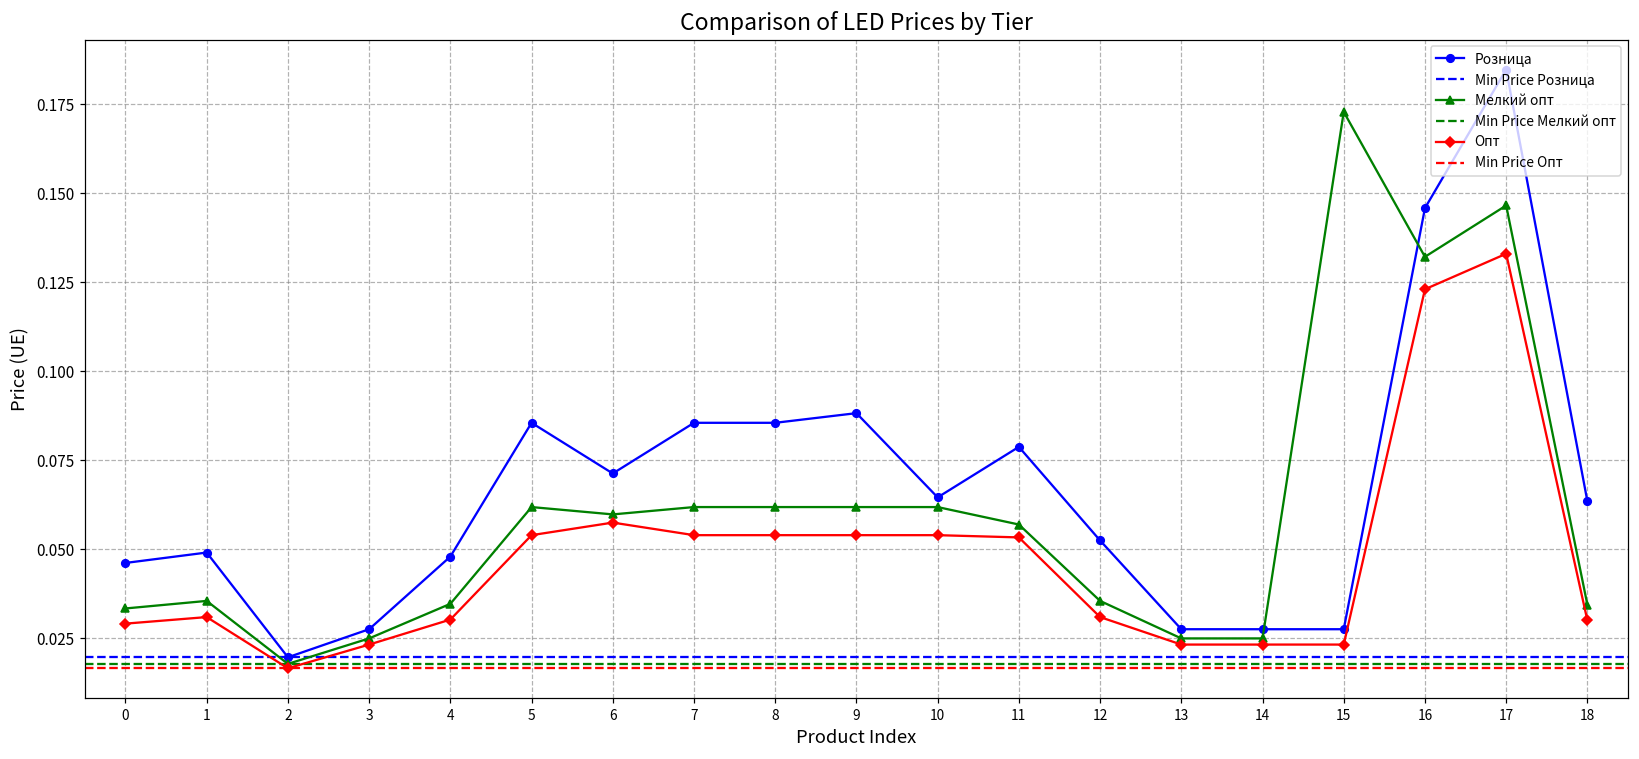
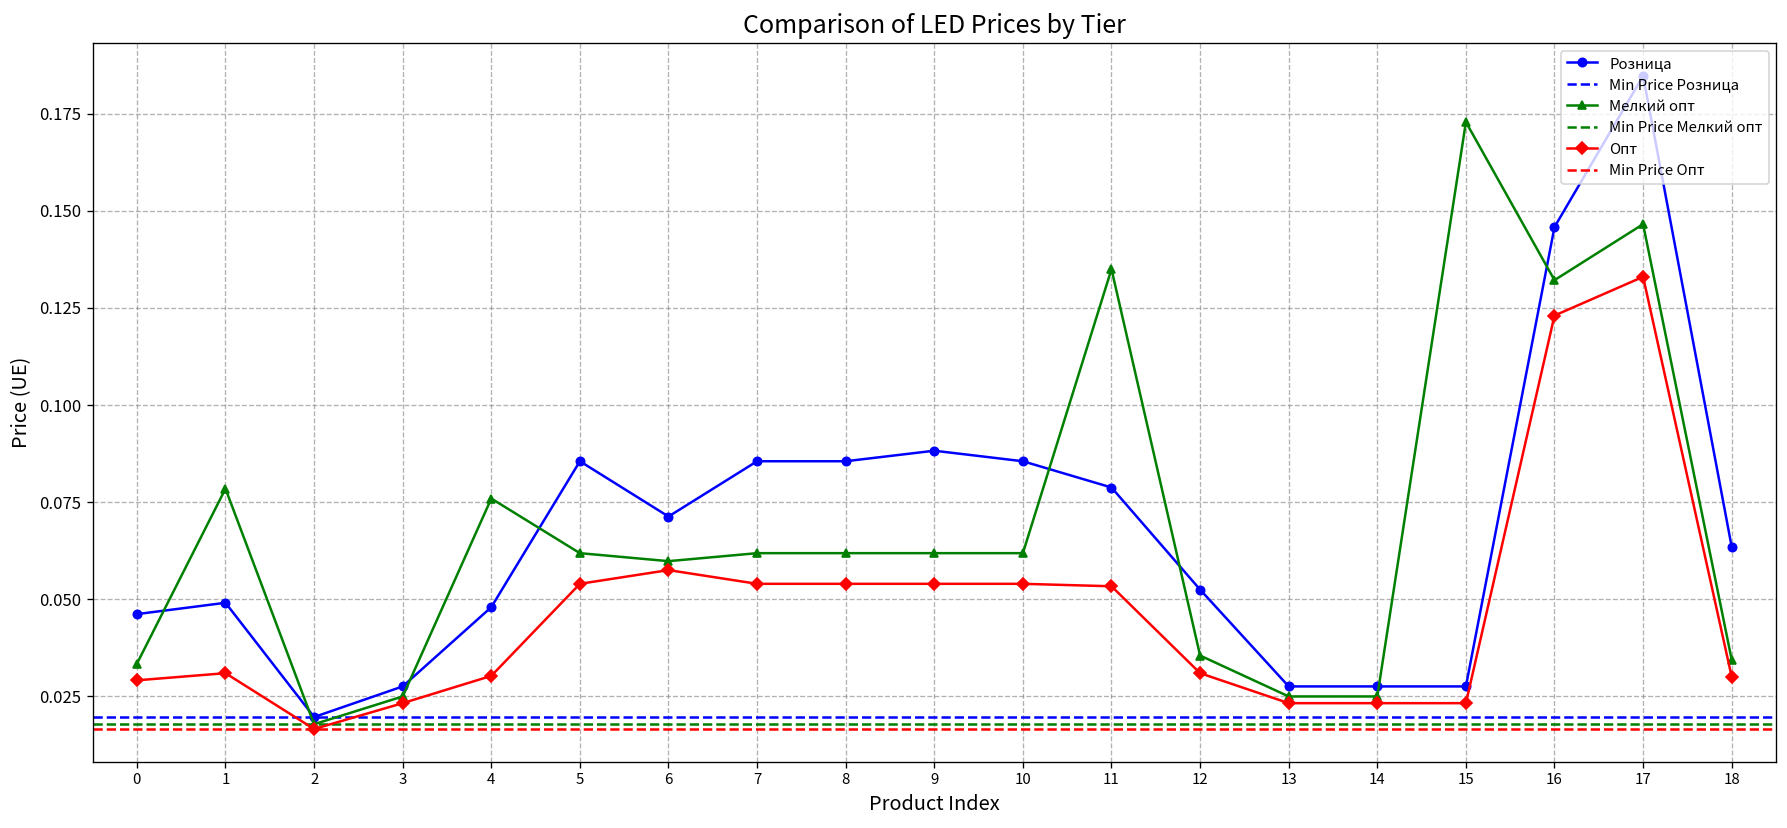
  {
    "Розница": {
      "0": 0.046,
      "1": 0.049,
      "2": 0.020,
      "3": 0.028,
      "4": 0.048,
      "5": 0.086,
      "6": 0.071,
      "7": 0.086,
      "8": 0.086,
      "9": 0.088,
-     "10": 0.065,
+     "10": 0.086,
      "11": 0.079,
      "12": 0.053,
      "13": 0.028,
      "14": 0.028,
      "15": 0.028,
      "16": 0.146,
      "18": 0.064
    },
    "Мелкий опт": {
      "0": 0.033,
-     "1": 0.036,
+     "1": 0.078,
      "2": 0.018,
      "3": 0.025,
-     "4": 0.035,
+     "4": 0.076,
      "5": 0.062,
      "6": 0.060,
      "7": 0.062,
      "8": 0.062,
      "9": 0.062,
      "10": 0.062,
-     "11": 0.057,
+     "11": 0.135,
      "12": 0.036,
      "13": 0.025,
      "14": 0.025,
      "15": 0.173,
      "16": 0.132,
      "17": 0.147,
      "18": 0.034
    },
    "Опт": {
      "0": 0.029,
      "1": 0.031,
      "2": 0.017,
      "3": 0.023,
      "4": 0.030,
      "5": 0.054,
      "6": 0.058,
      "7": 0.054,
      "8": 0.054,
      "9": 0.054,
      "10": 0.054,
      "11": 0.053,
      "12": 0.031,
      "13": 0.023,
      "14": 0.023,
      "15": 0.023,
      "16": 0.123,
      "17": 0.133,
      "18": 0.030
    }
  }
